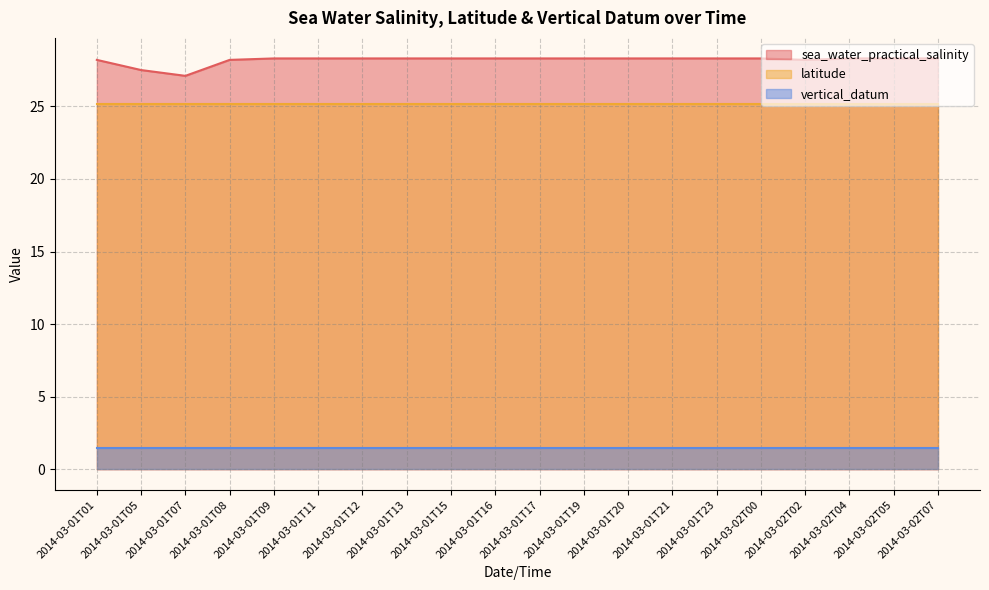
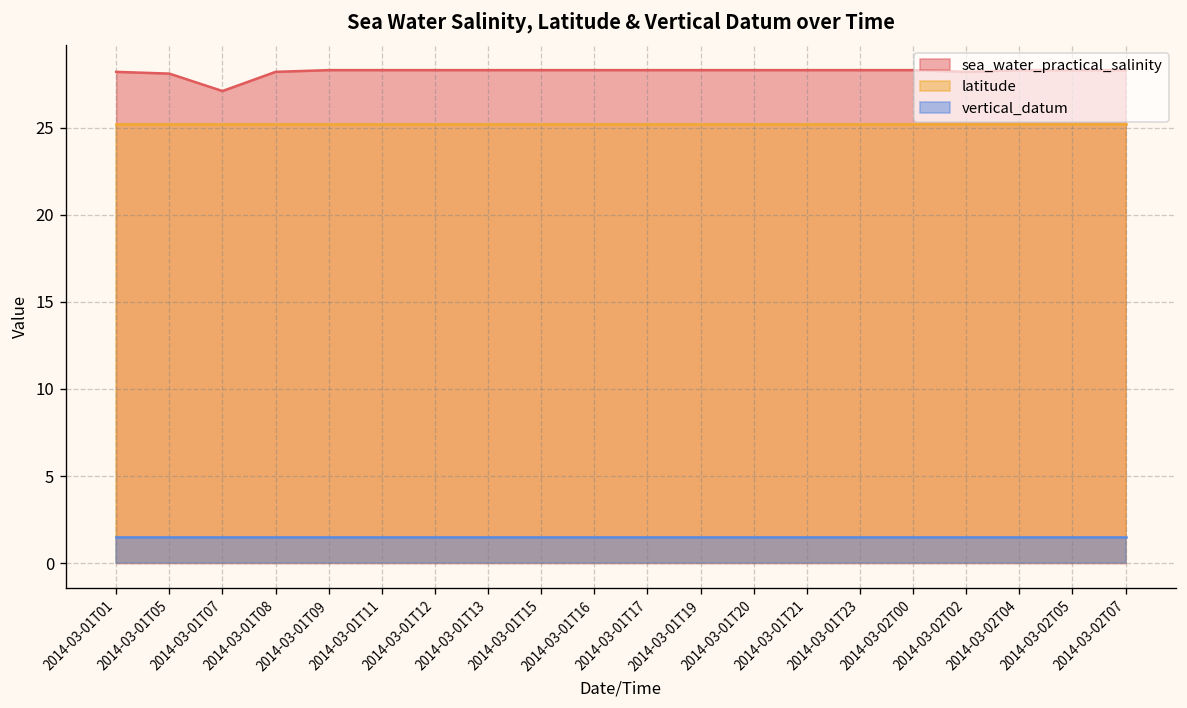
  {
    "sea_water_practical_salinity": {
      "2014-03-01T01": 28.2,
-     "2014-03-01T05": 27.5,
+     "2014-03-01T05": 28.1,
      "2014-03-01T07": 27.1,
      "2014-03-01T08": 28.2,
      "2014-03-01T09": 28.3,
      "2014-03-01T11": 28.3,
      "2014-03-01T12": 28.3,
      "2014-03-01T13": 28.3,
      "2014-03-01T15": 28.3,
      "2014-03-01T16": 28.3,
      "2014-03-01T17": 28.3,
      "2014-03-01T19": 28.3,
      "2014-03-01T20": 28.3,
      "2014-03-01T21": 28.3,
      "2014-03-01T23": 28.3,
      "2014-03-02T00": 28.3
    },
    "latitude": {
      "2014-03-01T01": 25.2,
      "2014-03-01T05": 25.2,
      "2014-03-01T07": 25.2,
      "2014-03-01T08": 25.2,
      "2014-03-01T09": 25.2,
      "2014-03-01T11": 25.2,
      "2014-03-01T12": 25.2,
      "2014-03-01T13": 25.2,
      "2014-03-01T15": 25.2,
      "2014-03-01T16": 25.2,
      "2014-03-01T17": 25.2,
      "2014-03-01T19": 25.2,
      "2014-03-01T20": 25.2,
      "2014-03-01T21": 25.2,
      "2014-03-01T23": 25.2,
      "2014-03-02T00": 25.2
    },
    "vertical_datum": {
      "2014-03-01T01": 1.5,
      "2014-03-01T05": 1.5,
      "2014-03-01T07": 1.5,
      "2014-03-01T08": 1.5,
      "2014-03-01T09": 1.5,
      "2014-03-01T11": 1.5,
      "2014-03-01T12": 1.5,
      "2014-03-01T13": 1.5,
      "2014-03-01T15": 1.5,
      "2014-03-01T16": 1.5,
      "2014-03-01T17": 1.5,
      "2014-03-01T19": 1.5,
      "2014-03-01T20": 1.5,
      "2014-03-01T21": 1.5,
      "2014-03-01T23": 1.5,
      "2014-03-02T00": 1.5,
      "2014-03-02T02": 1.5,
      "2014-03-02T04": 1.5,
      "2014-03-02T05": 1.5,
      "2014-03-02T07": 1.5
    }
  }
